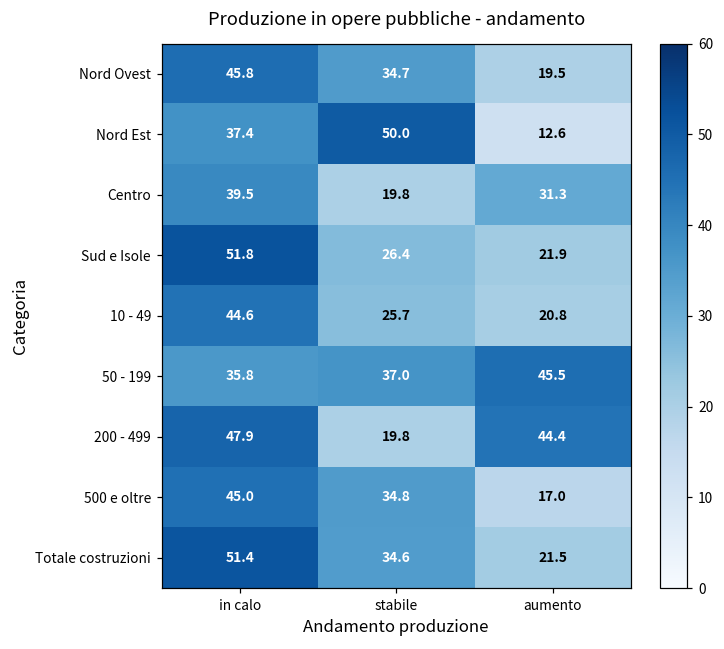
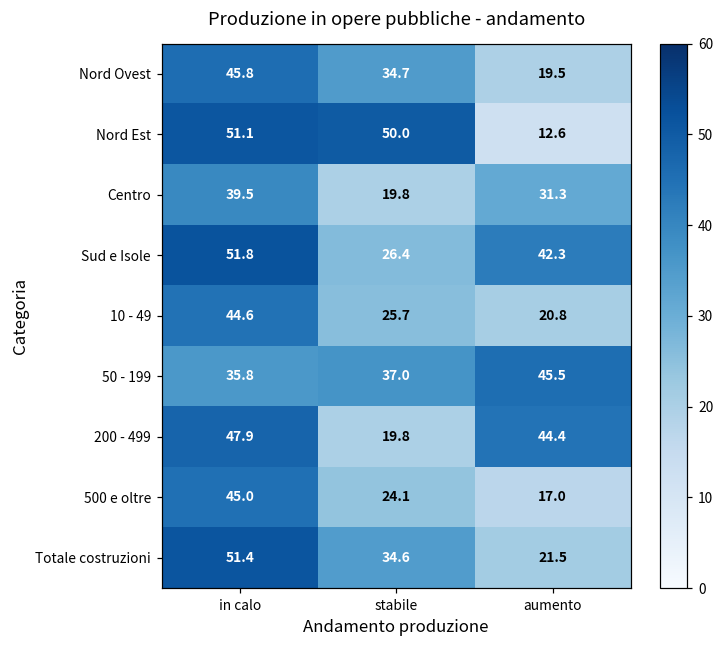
  {
    "Nord Ovest": {
      "in calo": 45.8,
      "stabile": 34.7,
      "aumento": 19.5
    },
    "Nord Est": {
-     "in calo": 37.4,
+     "in calo": 51.1,
      "stabile": 50.0,
      "aumento": 12.6
    },
    "Centro": {
      "in calo": 39.5,
      "stabile": 19.8,
      "aumento": 31.3
    },
    "Sud e Isole": {
      "in calo": 51.8,
      "stabile": 26.4,
-     "aumento": 21.9
+     "aumento": 42.3
    },
    "10 - 49": {
      "in calo": 44.6,
      "stabile": 25.7,
      "aumento": 20.8
    },
    "50 - 199": {
      "in calo": 35.8,
      "stabile": 37.0,
      "aumento": 45.5
    },
    "200 - 499": {
      "in calo": 47.9,
      "stabile": 19.8,
      "aumento": 44.4
    },
    "500 e oltre": {
      "in calo": 45.0,
-     "stabile": 34.8,
+     "stabile": 24.1,
      "aumento": 17.0
    },
    "Totale costruzioni": {
      "in calo": 51.4,
      "stabile": 34.6,
      "aumento": 21.5
    }
  }
